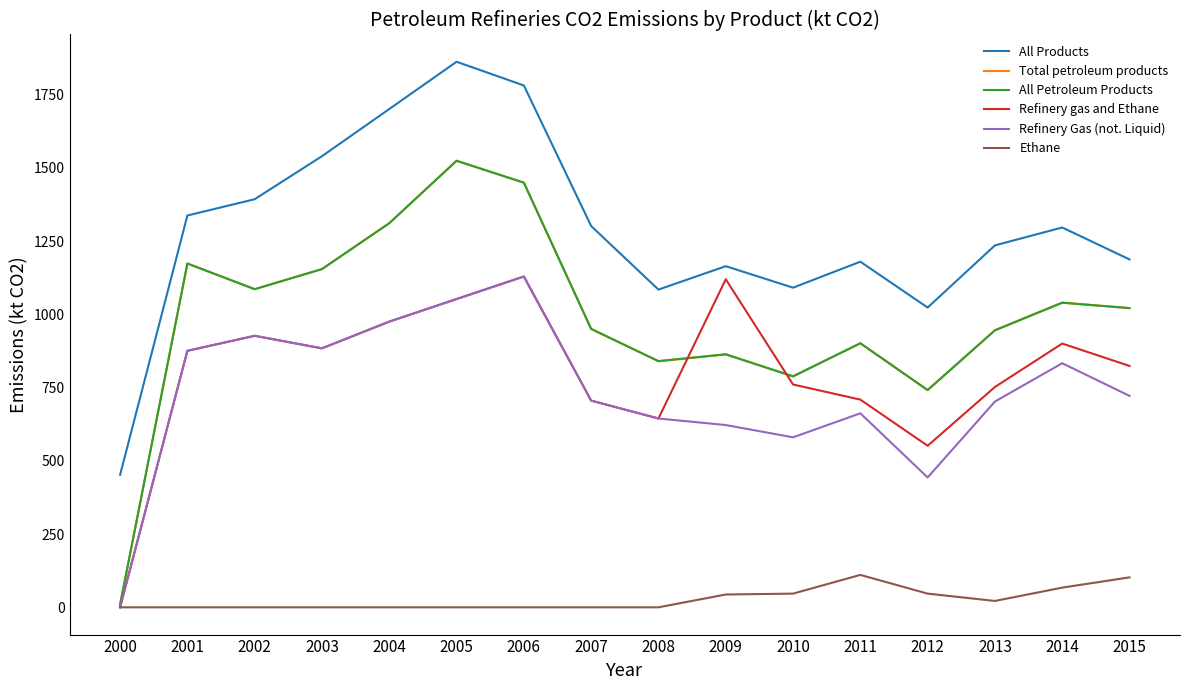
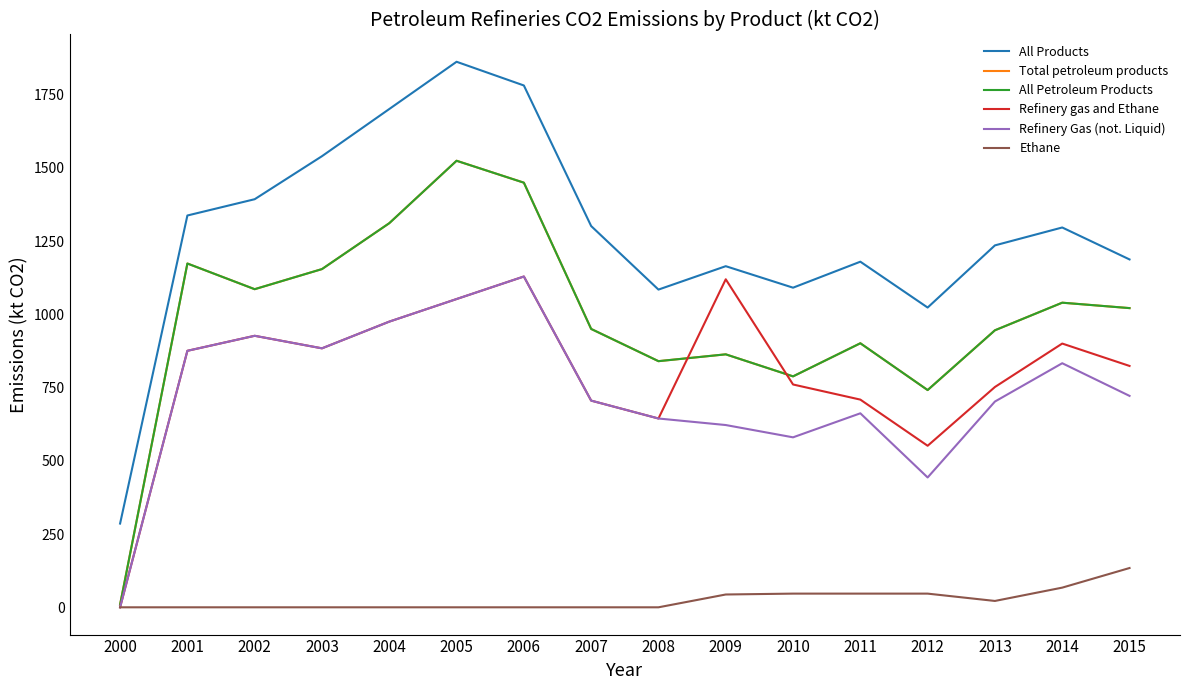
  {
    "All Products": {
-     "2000": 450,
+     "2000": 290,
      "2001": 1340,
      "2002": 1390,
      "2003": 1540,
      "2004": 1700,
      "2005": 1860,
      "2006": 1780,
      "2007": 1300,
      "2008": 1080,
      "2009": 1160,
      "2010": 1090,
      "2011": 1180,
      "2012": 1020,
      "2013": 1240,
      "2014": 1300,
      "2015": 1190
    },
    "All Petroleum Products": {
      "2000": 10,
      "2001": 1170,
      "2002": 1090,
      "2003": 1150,
      "2004": 1310,
      "2005": 1520,
      "2006": 1450,
      "2007": 950,
      "2008": 840,
      "2009": 860,
      "2010": 790,
      "2011": 900,
      "2012": 740,
      "2013": 950,
      "2014": 1040,
      "2015": 1020
    },
    "Refinery gas and Ethane": {
      "2009": 1120,
      "2010": 760,
      "2011": 710,
      "2012": 550,
      "2013": 750,
      "2014": 900,
      "2015": 820
    },
    "Refinery Gas (not. Liquid)": {
      "2009": 620,
      "2010": 580,
      "2011": 660,
      "2012": 440,
      "2013": 700,
      "2014": 830,
      "2015": 720
    },
    "Ethane": {
      "2001": 0,
      "2002": 0,
      "2003": 0,
      "2004": 0,
      "2005": 0,
      "2006": 0,
      "2007": 0,
      "2008": 0,
      "2009": 40,
      "2010": 50,
-     "2011": 110,
+     "2011": 50,
      "2012": 50,
      "2013": 20,
      "2014": 70,
-     "2015": 100
+     "2015": 130
    }
  }
